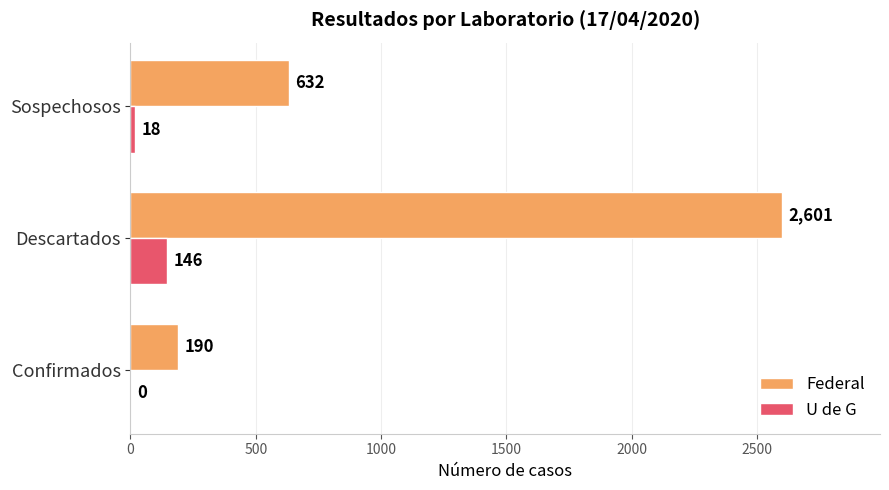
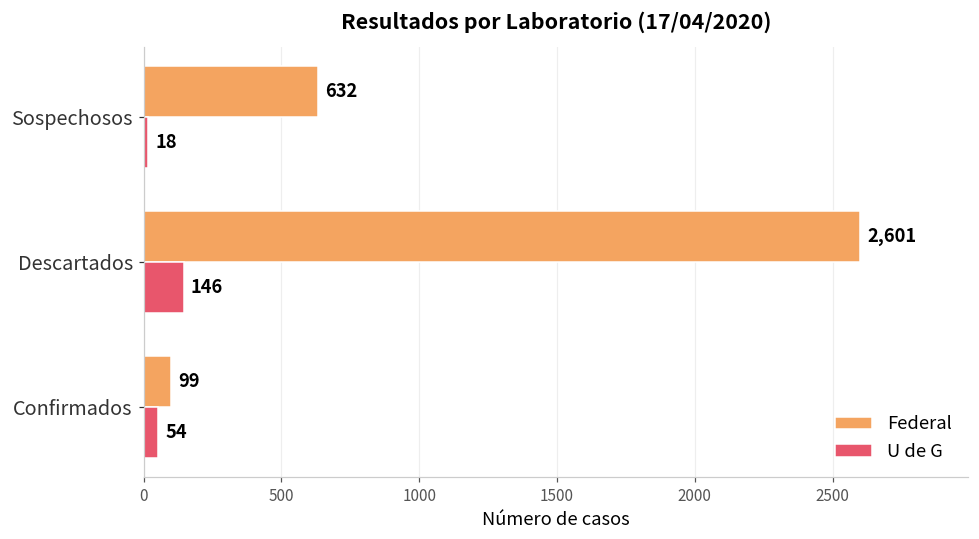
  {
    "Federal": {
      "Sospechosos": "632",
      "Descartados": "2,601",
-     "Confirmados": "190"
+     "Confirmados": "99"
    },
    "U de G": {
      "Sospechosos": "18",
      "Descartados": "146",
-     "Confirmados": "0"
+     "Confirmados": "54"
    }
  }
